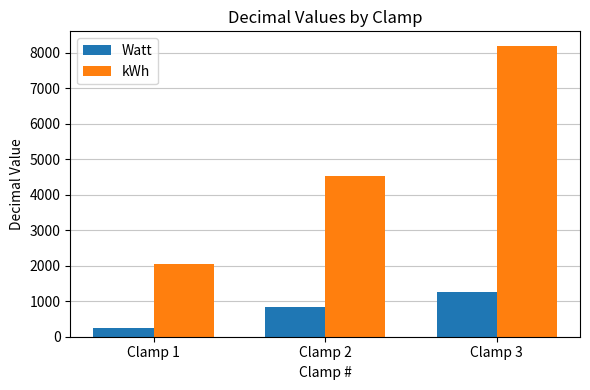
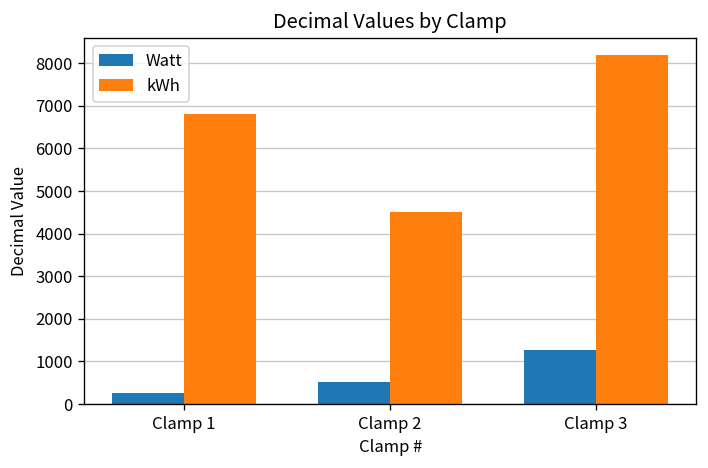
  {
    "Watt": {
      "Clamp 1": 300,
-     "Clamp 2": 800,
+     "Clamp 2": 500,
      "Clamp 3": 1300
    },
    "kWh": {
-     "Clamp 1": 2000,
+     "Clamp 1": 6800,
      "Clamp 2": 4500,
      "Clamp 3": 8200
    }
  }
